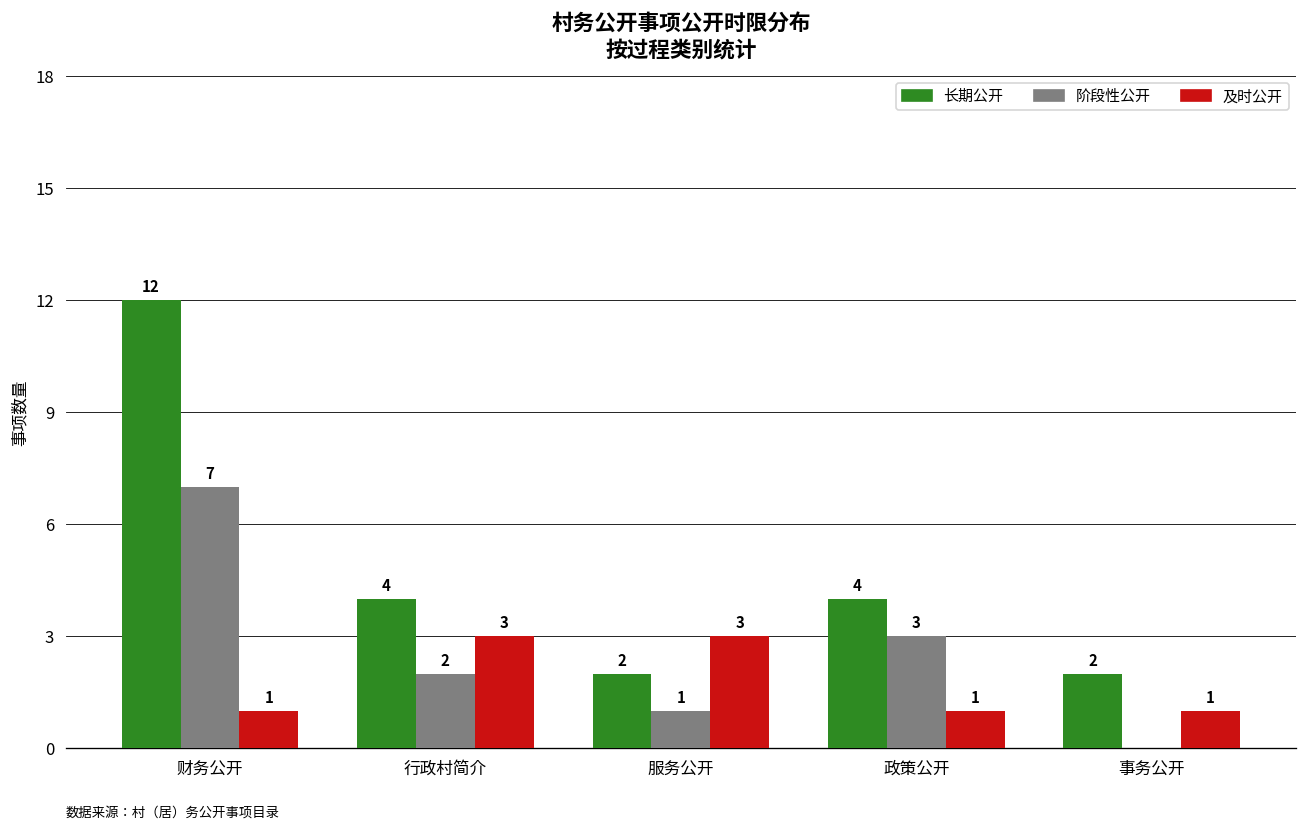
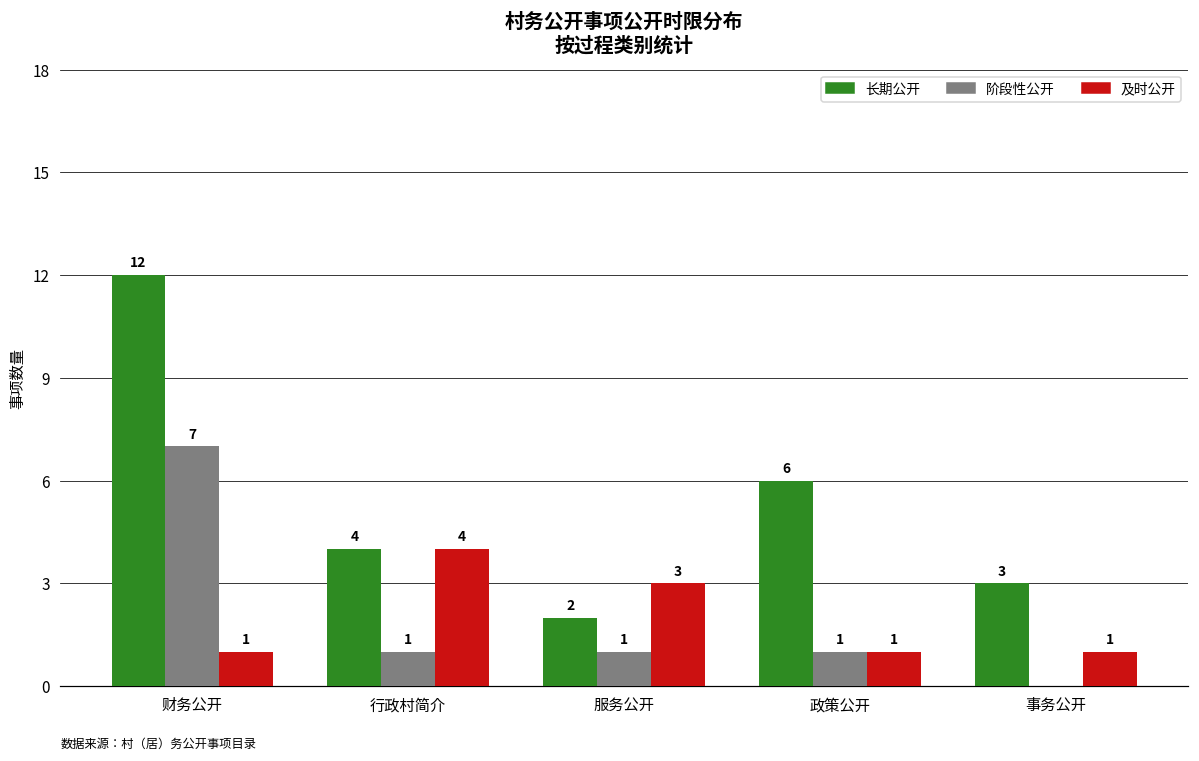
  {
    "长期公开": {
      "财务公开": 12,
      "行政村简介": 4,
      "服务公开": 2,
-     "政策公开": 4,
-     "事务公开": 2
+     "政策公开": 6,
+     "事务公开": 3
    },
    "阶段性公开": {
      "财务公开": 7,
-     "行政村简介": 2,
+     "行政村简介": 1,
      "服务公开": 1,
-     "政策公开": 3
+     "政策公开": 1
    },
    "及时公开": {
      "财务公开": 1,
-     "行政村简介": 3,
+     "行政村简介": 4,
      "服务公开": 3,
      "政策公开": 1,
      "事务公开": 1
    }
  }
